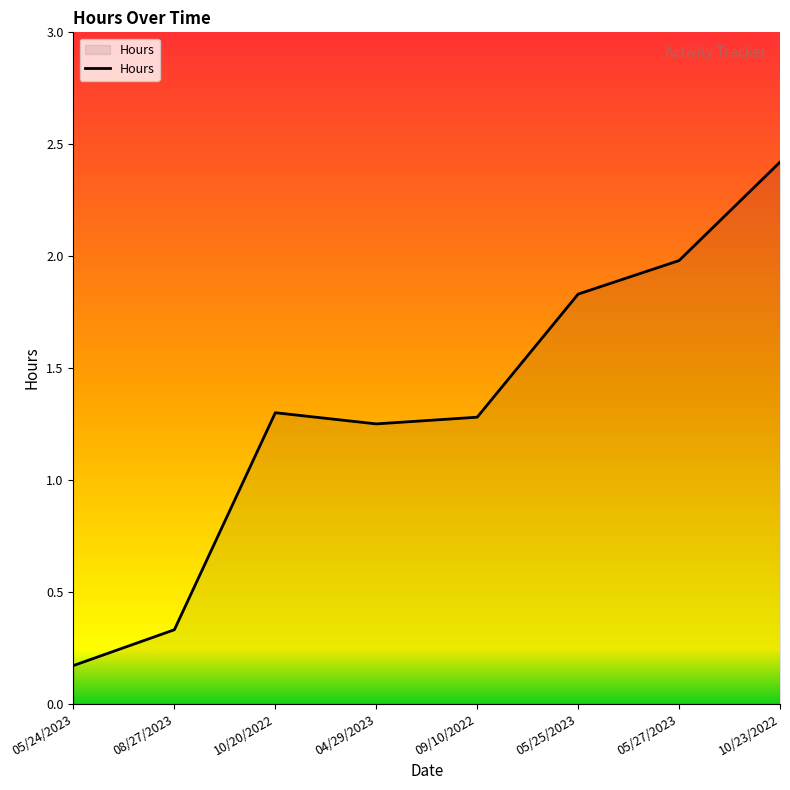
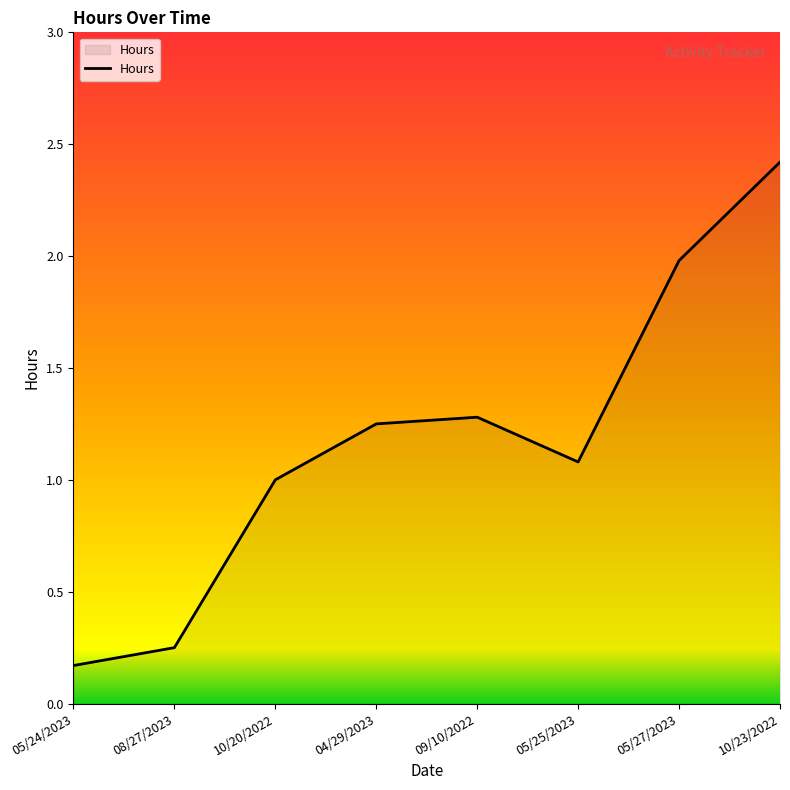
  {
    "05/24/2023": 0.17,
-   "08/27/2023": 0.33,
-   "10/20/2022": 1.3,
+   "08/27/2023": 0.25,
+   "10/20/2022": 1.0,
    "04/29/2023": 1.25,
    "09/10/2022": 1.28,
-   "05/25/2023": 1.83,
+   "05/25/2023": 1.08,
    "05/27/2023": 1.98,
    "10/23/2022": 2.42
  }
